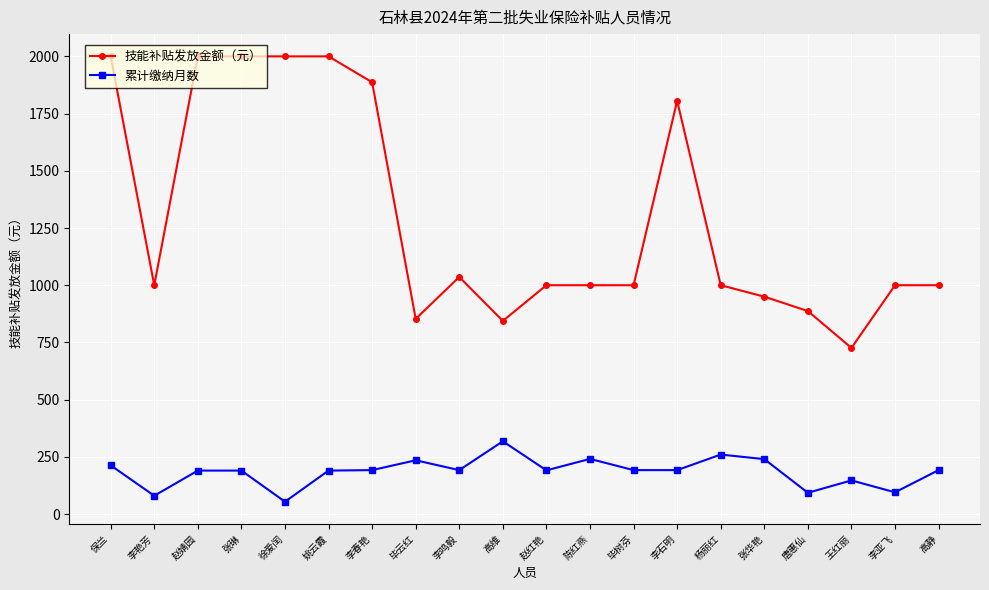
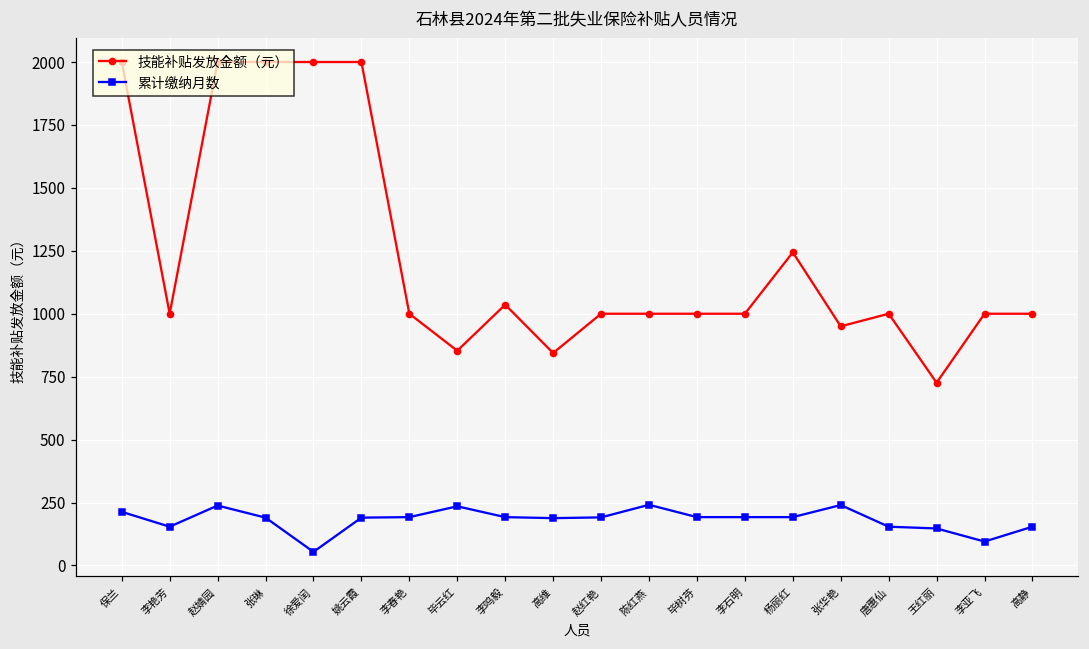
  {
    "技能补贴发放金额（元）": {
      "李艳芳": 1000,
      "徐爱闰": 2000,
      "姚云霞": 2000,
-     "李春艳": 1890,
+     "李春艳": 1000,
      "毕云红": 850,
      "李鸣毅": 1040,
      "高维": 840,
      "赵红艳": 1000,
      "陈红燕": 1000,
      "毕树芬": 1000,
-     "李石明": 1810,
-     "杨丽红": 1000,
+     "李石明": 1000,
+     "杨丽红": 1240,
      "张华艳": 950,
-     "唐惠仙": 890,
+     "唐惠仙": 1000,
      "王红丽": 730,
      "李亚飞": 1000,
      "高静": 1000
    },
    "累计缴纳月数": {
      "保兰": 210,
-     "李艳芳": 80,
-     "赵婧园": 190,
+     "李艳芳": 150,
+     "赵婧园": 240,
      "张琳": 190,
      "徐爱闰": 50,
      "姚云霞": 190,
      "李春艳": 190,
      "毕云红": 240,
      "李鸣毅": 190,
-     "高维": 320,
+     "高维": 190,
      "赵红艳": 190,
      "陈红燕": 240,
      "毕树芬": 190,
      "李石明": 190,
-     "杨丽红": 260,
+     "杨丽红": 190,
      "张华艳": 240,
-     "唐惠仙": 90,
+     "唐惠仙": 150,
      "王红丽": 150,
      "李亚飞": 100,
-     "高静": 190
+     "高静": 150
    }
  }
